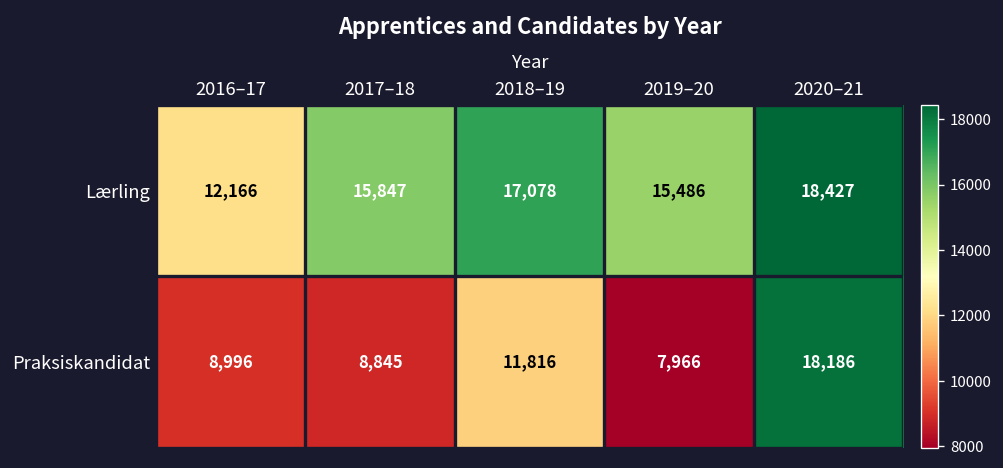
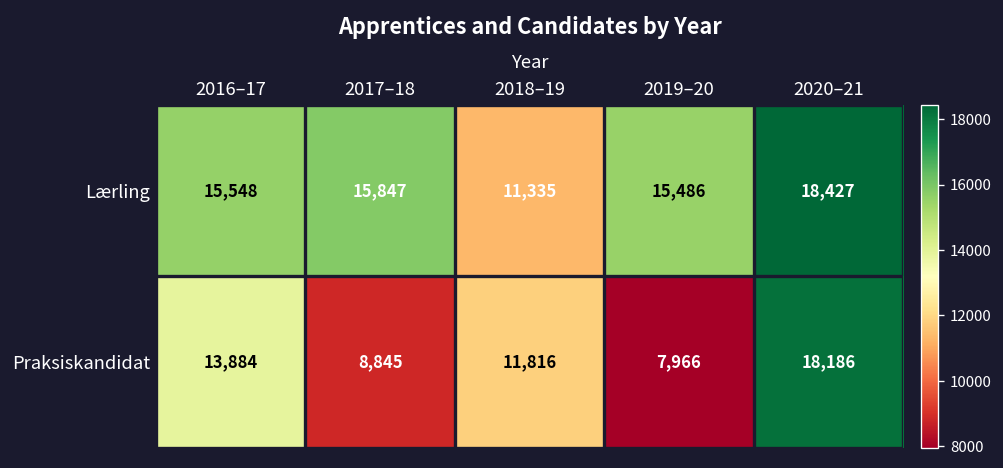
  {
    "Lærling": {
-     "2016–17": "12,166",
+     "2016–17": "15,548",
      "2017–18": "15,847",
-     "2018–19": "17,078",
+     "2018–19": "11,335",
      "2019–20": "15,486",
      "2020–21": "18,427"
    },
    "Praksiskandidat": {
-     "2016–17": "8,996",
+     "2016–17": "13,884",
      "2017–18": "8,845",
      "2018–19": "11,816",
      "2019–20": "7,966",
      "2020–21": "18,186"
    }
  }
